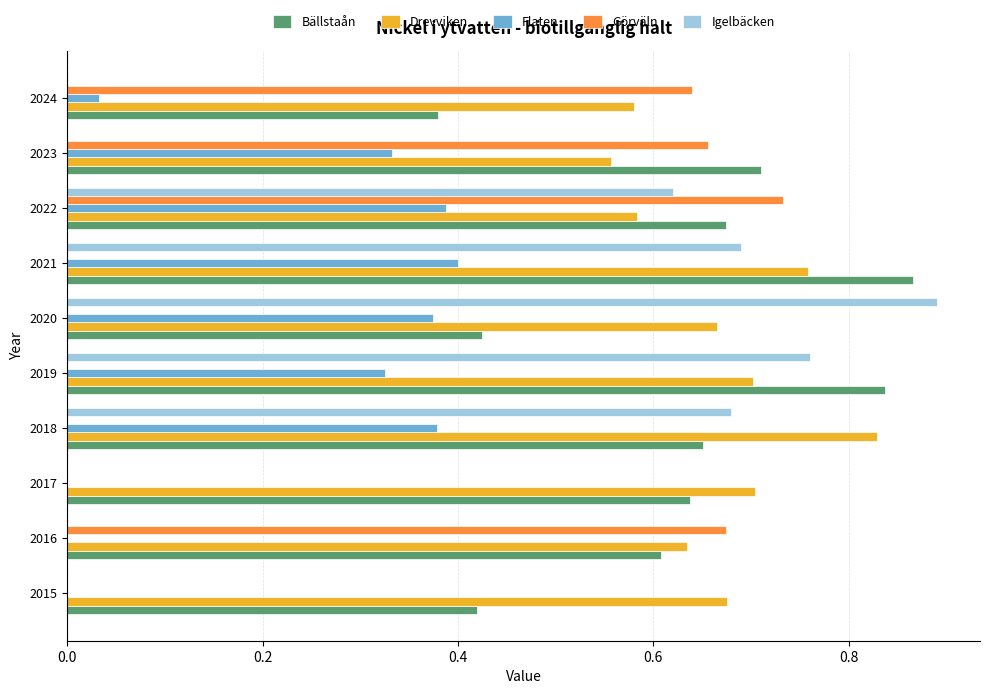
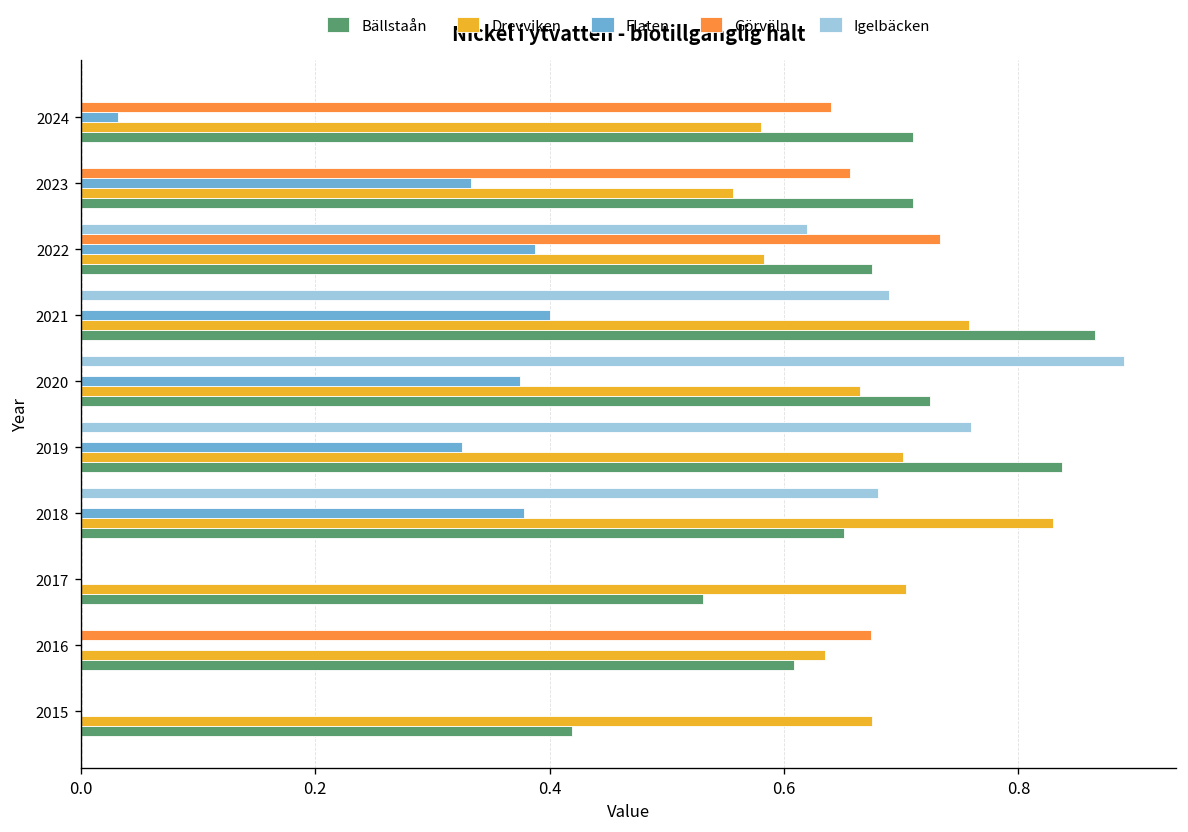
  {
    "Bällstaån": {
-     "2024": 0.38,
+     "2024": 0.71,
      "2023": 0.71,
      "2022": 0.67,
      "2021": 0.87,
-     "2020": 0.42,
+     "2020": 0.73,
      "2019": 0.84,
      "2018": 0.65,
-     "2017": 0.64,
+     "2017": 0.53,
      "2016": 0.61,
      "2015": 0.42
    }
  }
